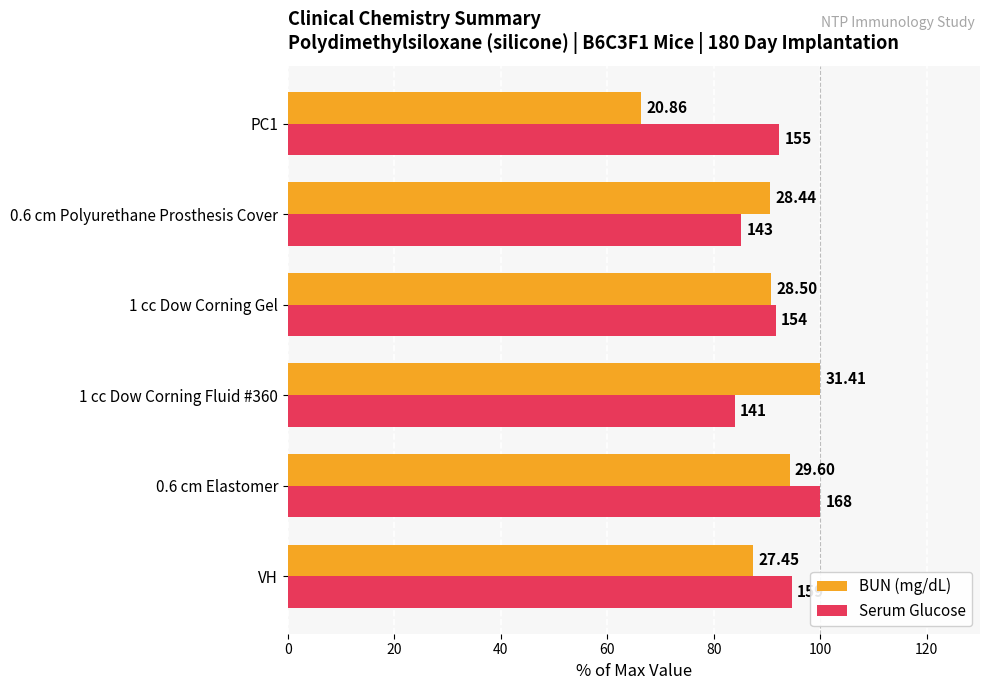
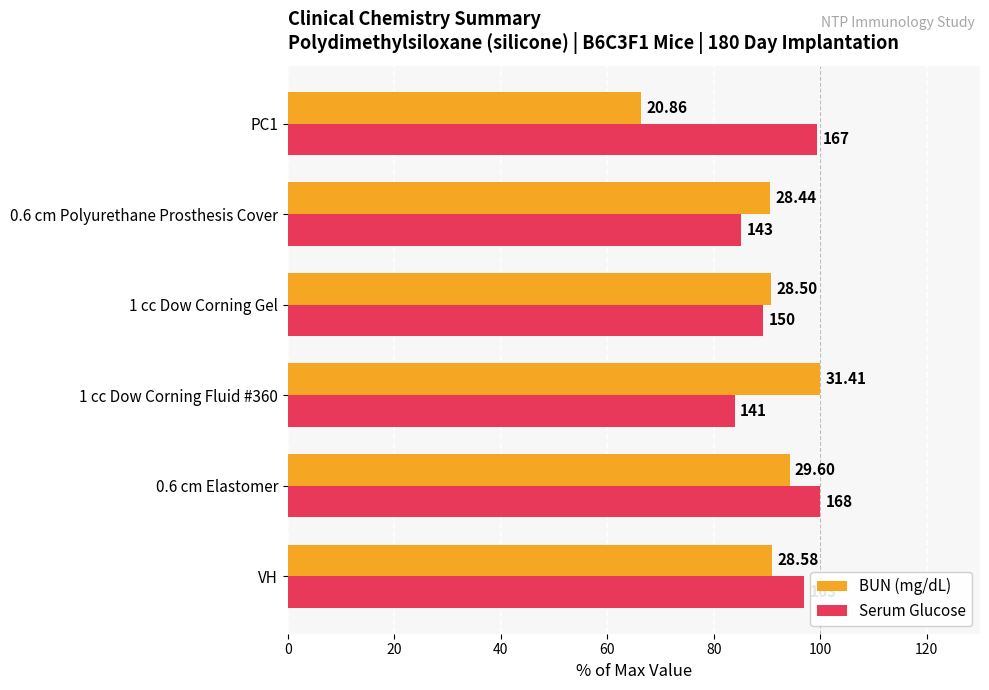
  {
    "BUN (mg/dL)": {
-     "VH": 27.45
+     "VH": 28.58
    },
    "Serum Glucose": {
-     "PC1": 155,
-     "1 cc Dow Corning Gel": 154,
-     "VH": 95
+     "PC1": 167,
+     "1 cc Dow Corning Gel": 150,
+     "VH": 97
    }
  }
